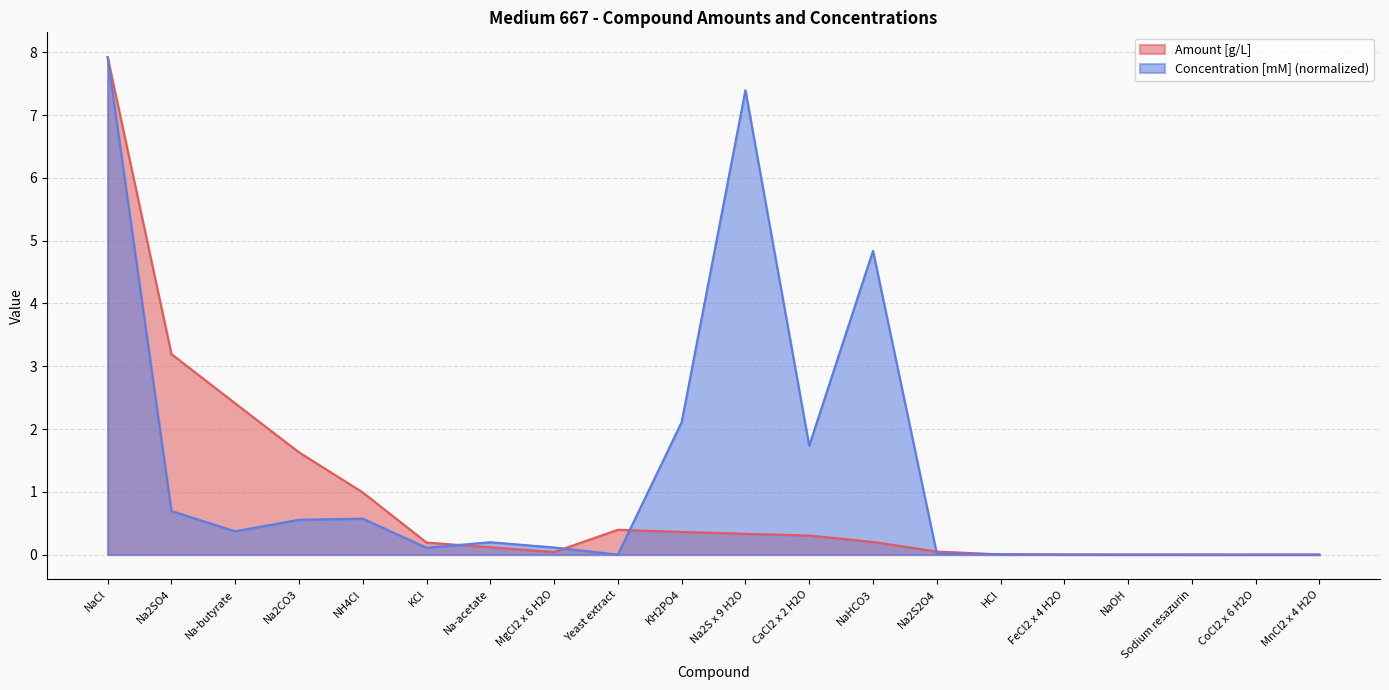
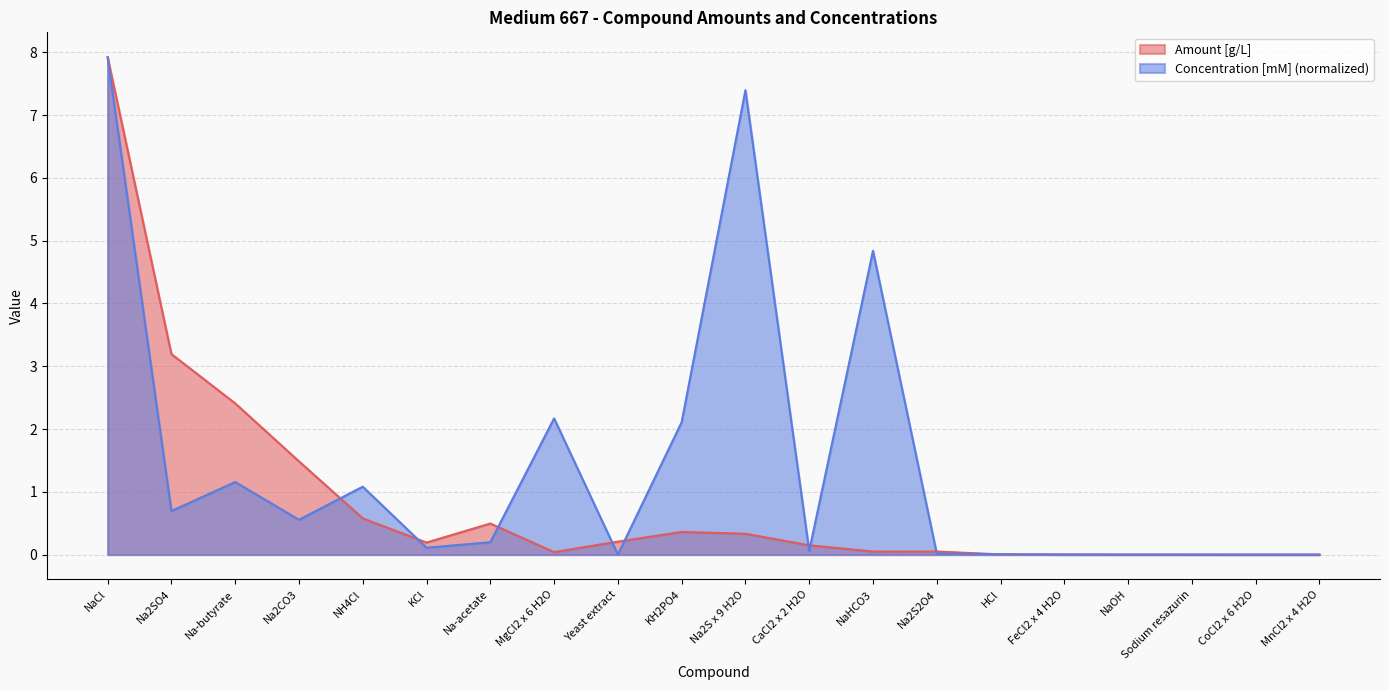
  {
    "Amount [g/L]": {
      "Na2SO4": 3.2,
      "Na-butyrate": 2.4,
-     "Na2CO3": 1.6,
-     "NH4Cl": 1.0,
+     "Na2CO3": 1.5,
+     "NH4Cl": 0.6,
      "KCl": 0.2,
-     "Na-acetate": 0.1,
+     "Na-acetate": 0.5,
      "MgCl2 x 6 H2O": 0.0,
-     "Yeast extract": 0.4,
+     "Yeast extract": 0.2,
      "KH2PO4": 0.4,
      "Na2S x 9 H2O": 0.3,
-     "CaCl2 x 2 H2O": 0.3,
-     "NaHCO3": 0.2
+     "CaCl2 x 2 H2O": 0.1,
+     "NaHCO3": 0.0
    },
    "Concentration [mM] (normalized)": {
      "Na2SO4": 0.7,
-     "Na-butyrate": 0.4,
+     "Na-butyrate": 1.2,
      "Na2CO3": 0.6,
-     "NH4Cl": 0.6,
+     "NH4Cl": 1.1,
      "KCl": 0.1,
      "Na-acetate": 0.2,
-     "MgCl2 x 6 H2O": 0.1,
+     "MgCl2 x 6 H2O": 2.2,
      "Yeast extract": 0.0,
      "KH2PO4": 2.1,
      "Na2S x 9 H2O": 7.4,
-     "CaCl2 x 2 H2O": 1.7,
+     "CaCl2 x 2 H2O": 0.1,
      "NaHCO3": 4.8
    }
  }
